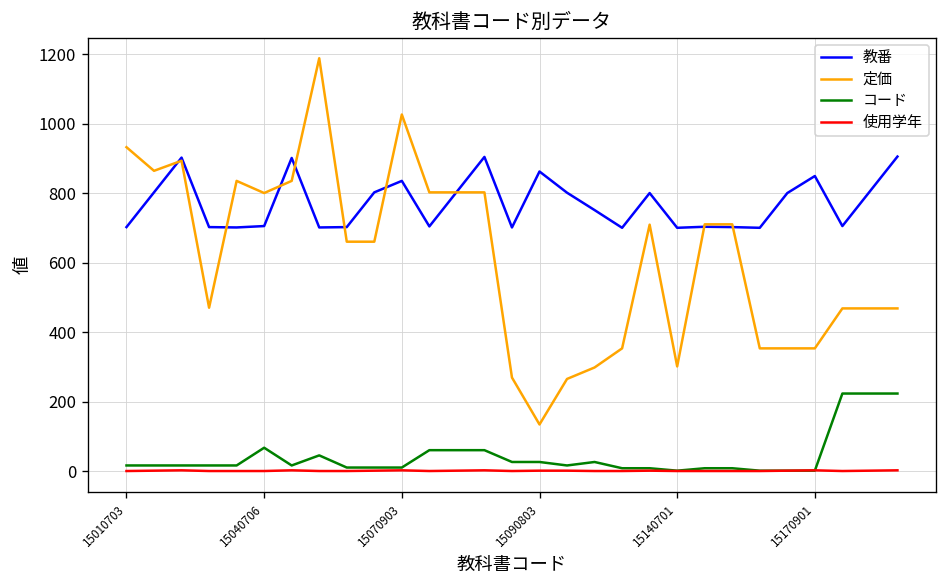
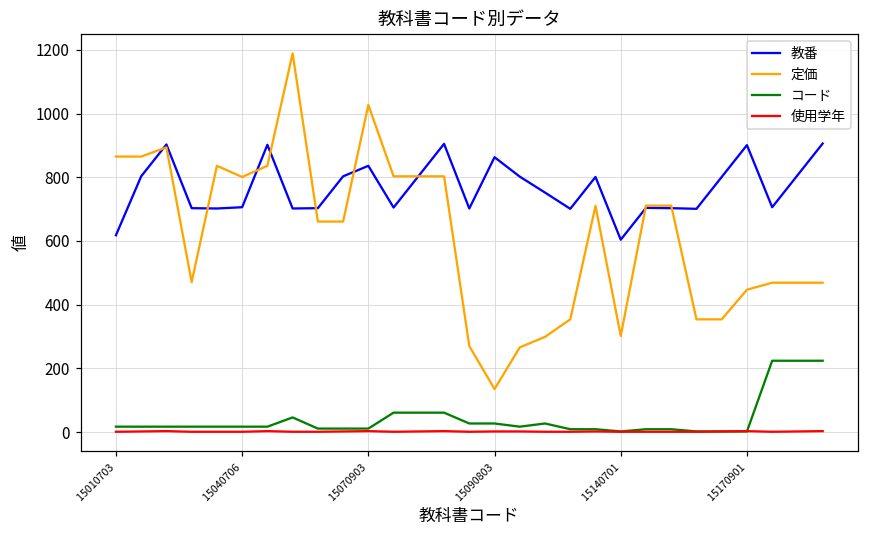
  {
    "教番": {
-     "15010703": 700,
+     "15010703": 620,
      "15040706": 710,
      "15070903": 840,
      "15090803": 860,
-     "15140701": 700,
-     "15170901": 850
+     "15140701": 600,
+     "15170901": 900
    },
    "定価": {
-     "15010703": 930,
+     "15010703": 870,
      "15040706": 800,
      "15070903": 1030,
      "15090803": 140,
      "15140701": 300,
-     "15170901": 350
+     "15170901": 450
    },
    "コード": {
      "15010703": 20,
-     "15040706": 70,
+     "15040706": 20,
      "15090803": 30
    },
    "使用学年": {
      "15010703": 0,
      "15040706": 0,
      "15090803": 0
    }
  }
